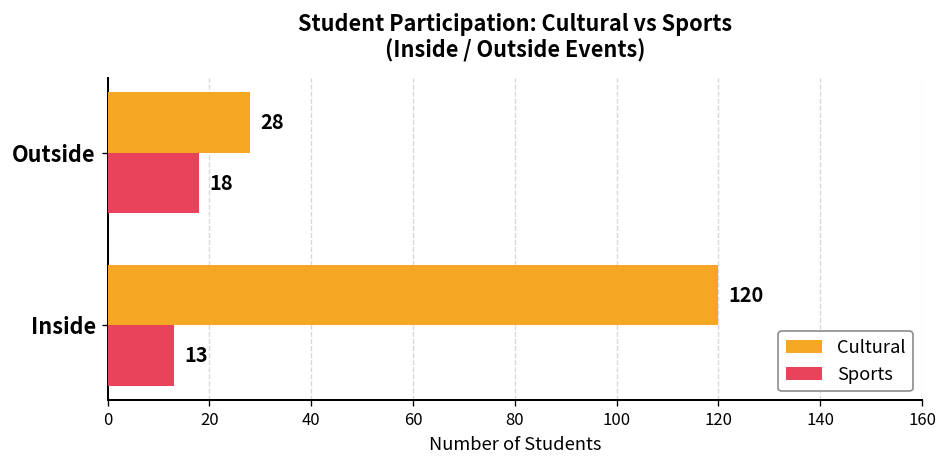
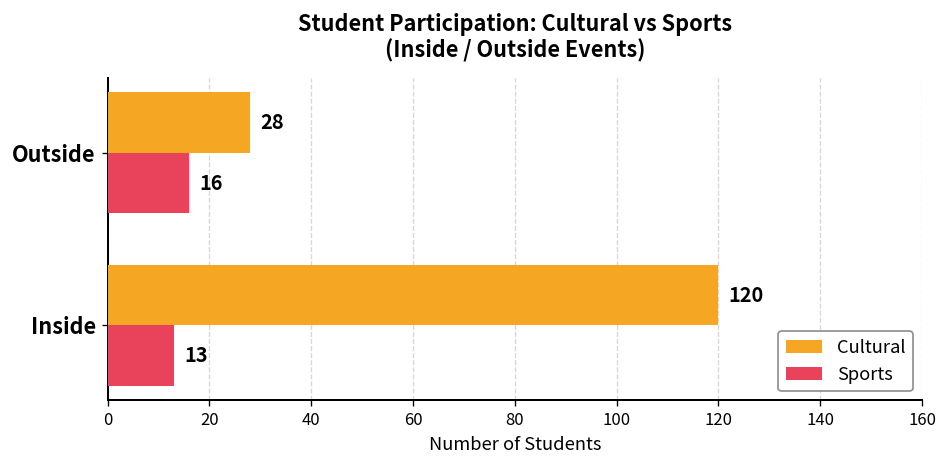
  {
    "Cultural": {
      "Outside": 28,
      "Inside": 120
    },
    "Sports": {
-     "Outside": 18,
+     "Outside": 16,
      "Inside": 13
    }
  }
